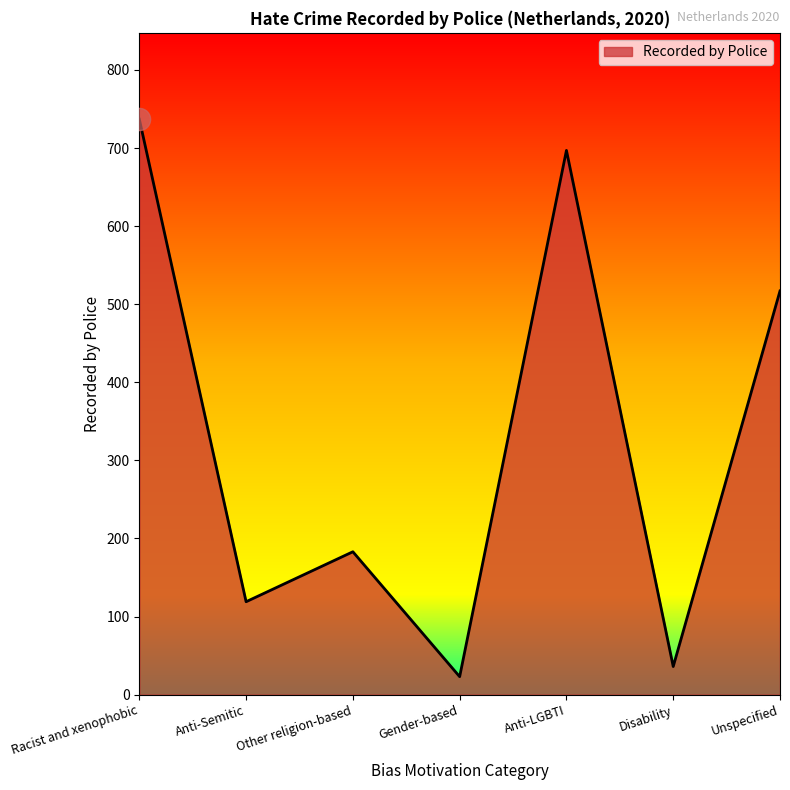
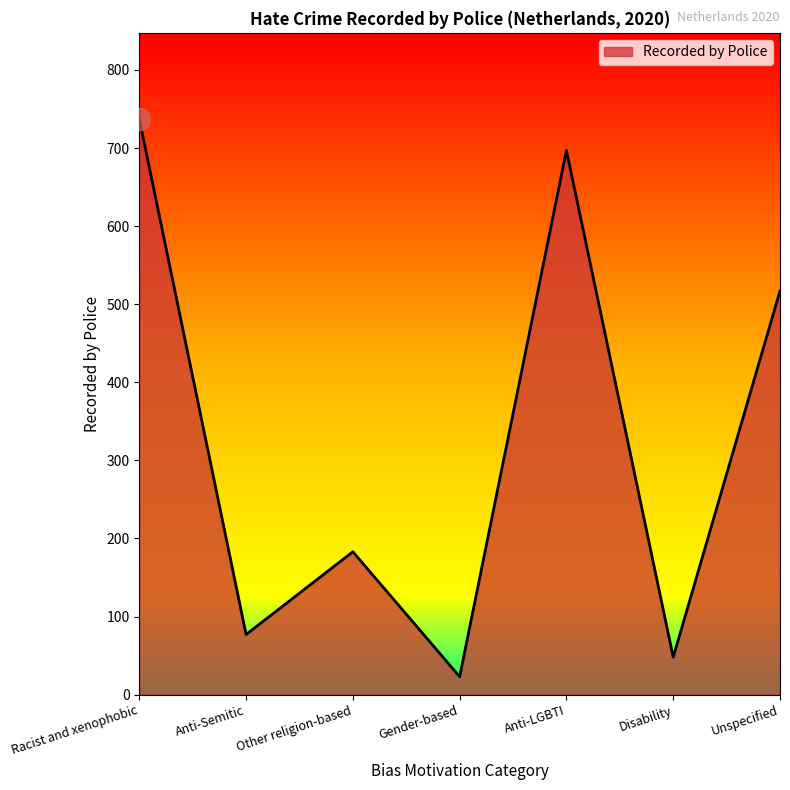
  {
    "Recorded by Police": {
-     "Anti-Semitic": 120,
+     "Anti-Semitic": 80,
      "Other religion-based": 180,
      "Gender-based": 20,
      "Anti-LGBTI": 700,
-     "Disability": 40,
+     "Disability": 50,
      "Unspecified": 520
    }
  }
